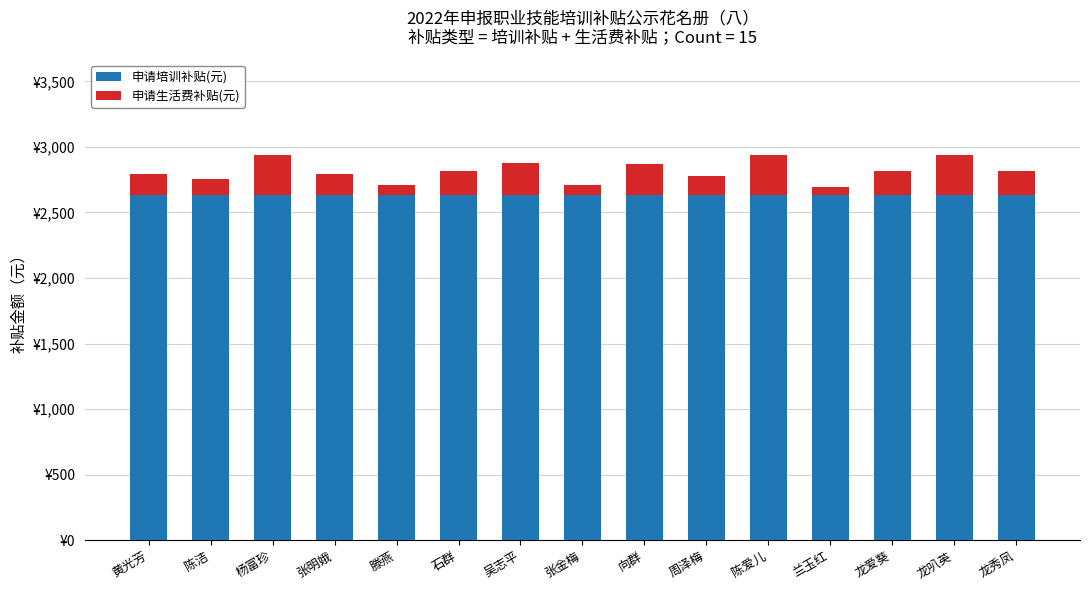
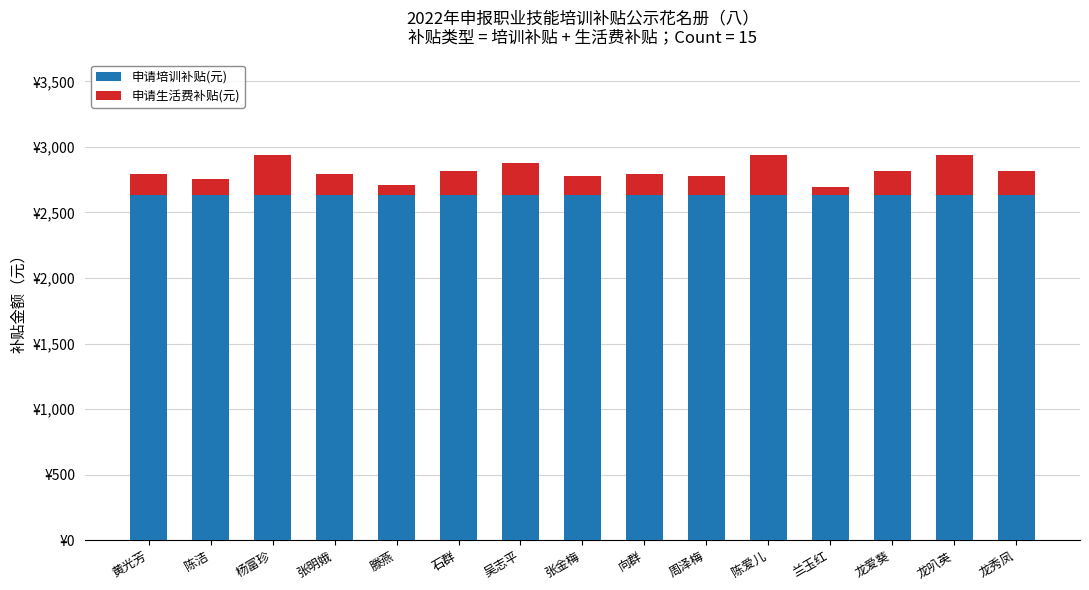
  {
    "申请培训补贴(元)": {
      "黄光芳": "¥2,640",
      "陈洁": "¥2,640",
      "杨富珍": "¥2,640",
      "张明娥": "¥2,640",
      "滕燕": "¥2,640",
      "石群": "¥2,640",
      "吴志平": "¥2,640",
      "张金梅": "¥2,640",
      "向群": "¥2,640",
      "周泽梅": "¥2,640",
      "陈爱儿": "¥2,640",
      "兰玉红": "¥2,640",
      "龙爱葵": "¥2,640",
      "龙叭英": "¥2,640",
      "龙秀凤": "¥2,640"
    },
    "申请生活费补贴(元)": {
      "黄光芳": "¥160",
      "陈洁": "¥120",
      "杨富珍": "¥300",
      "张明娥": "¥160",
      "滕燕": "¥70",
      "石群": "¥180",
      "吴志平": "¥250",
-     "张金梅": "¥70",
-     "向群": "¥230",
+     "张金梅": "¥140",
+     "向群": "¥160",
      "周泽梅": "¥140",
      "陈爱儿": "¥300",
      "兰玉红": "¥60",
      "龙爱葵": "¥180",
      "龙叭英": "¥300",
      "龙秀凤": "¥180"
    }
  }
